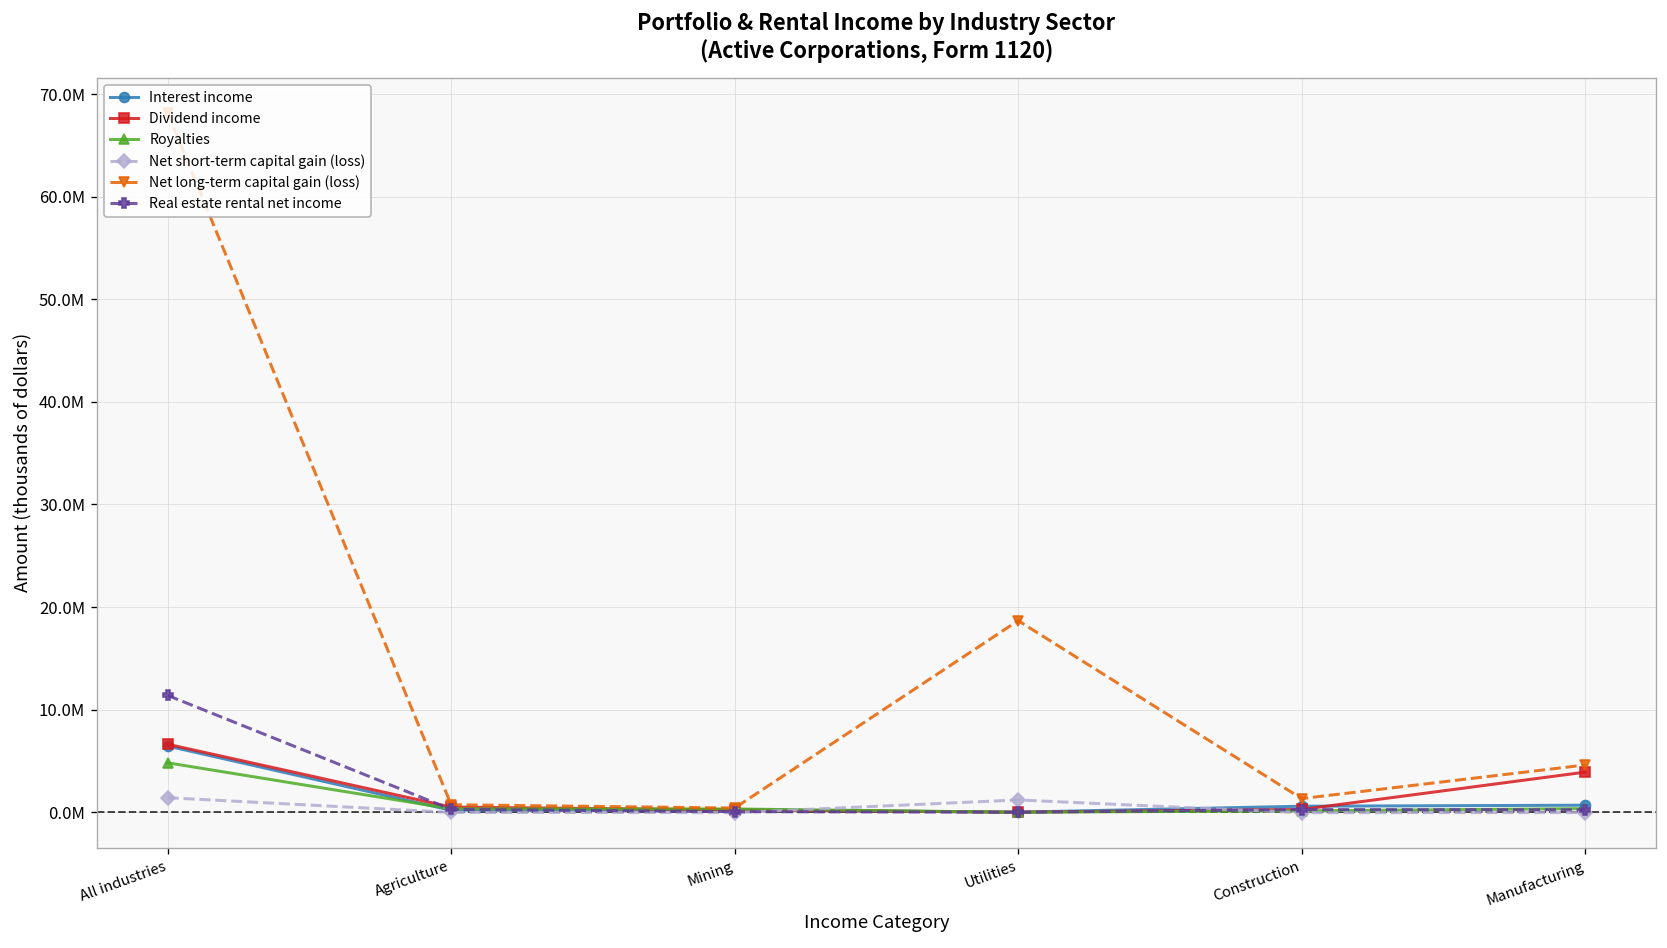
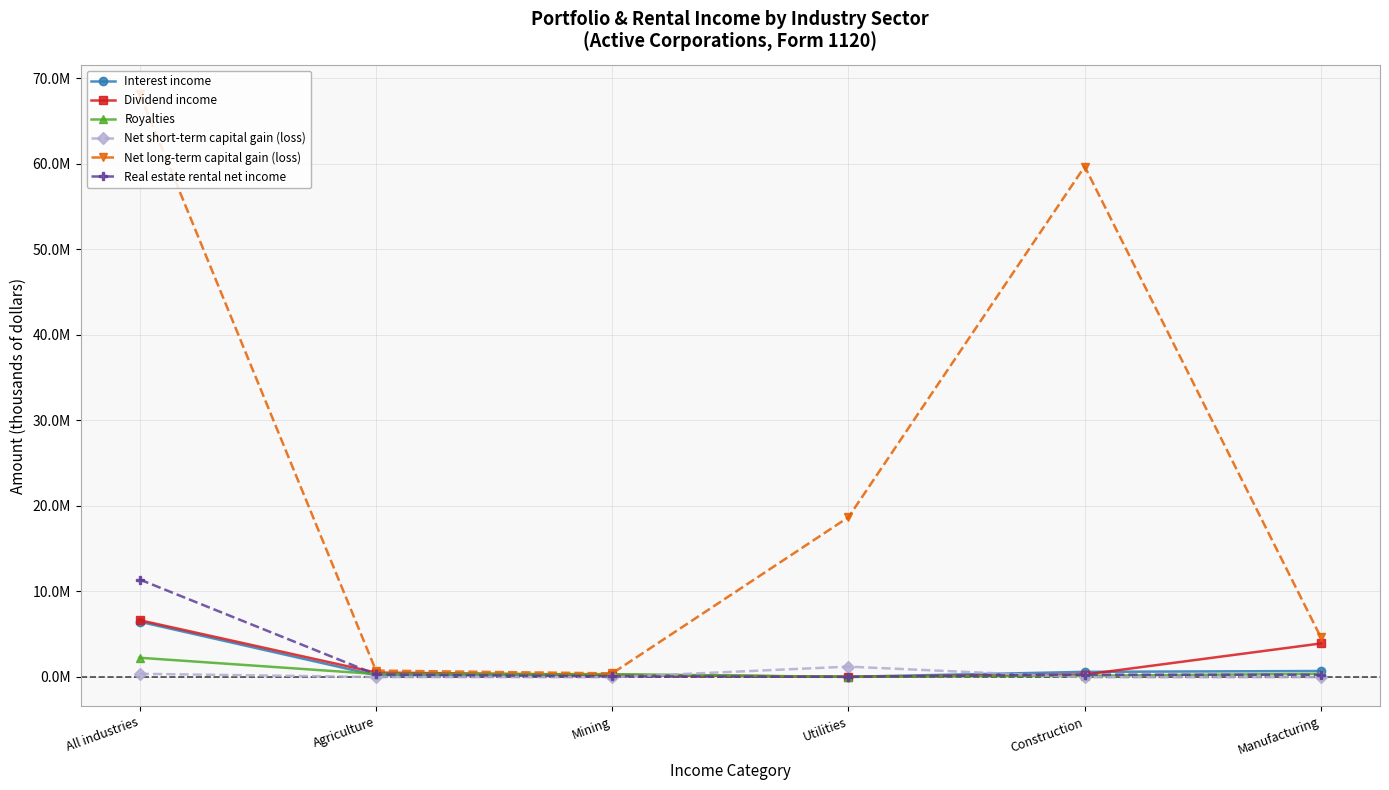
  {
    "Interest income": {
      "Construction": 1000000,
      "Manufacturing": 1000000
    },
    "Dividend income": {
      "Manufacturing": 4000000
    },
    "Royalties": {
-     "All industries": 5000000
+     "All industries": 2000000
    },
    "Net short-term capital gain (loss)": {
-     "All industries": 1000000,
+     "All industries": 0,
      "Utilities": 1000000
    },
    "Net long-term capital gain (loss)": {
      "Utilities": 19000000,
-     "Construction": 1000000,
+     "Construction": 60000000,
      "Manufacturing": 5000000
    },
    "Real estate rental net income": {
      "All industries": 11000000
    }
  }
